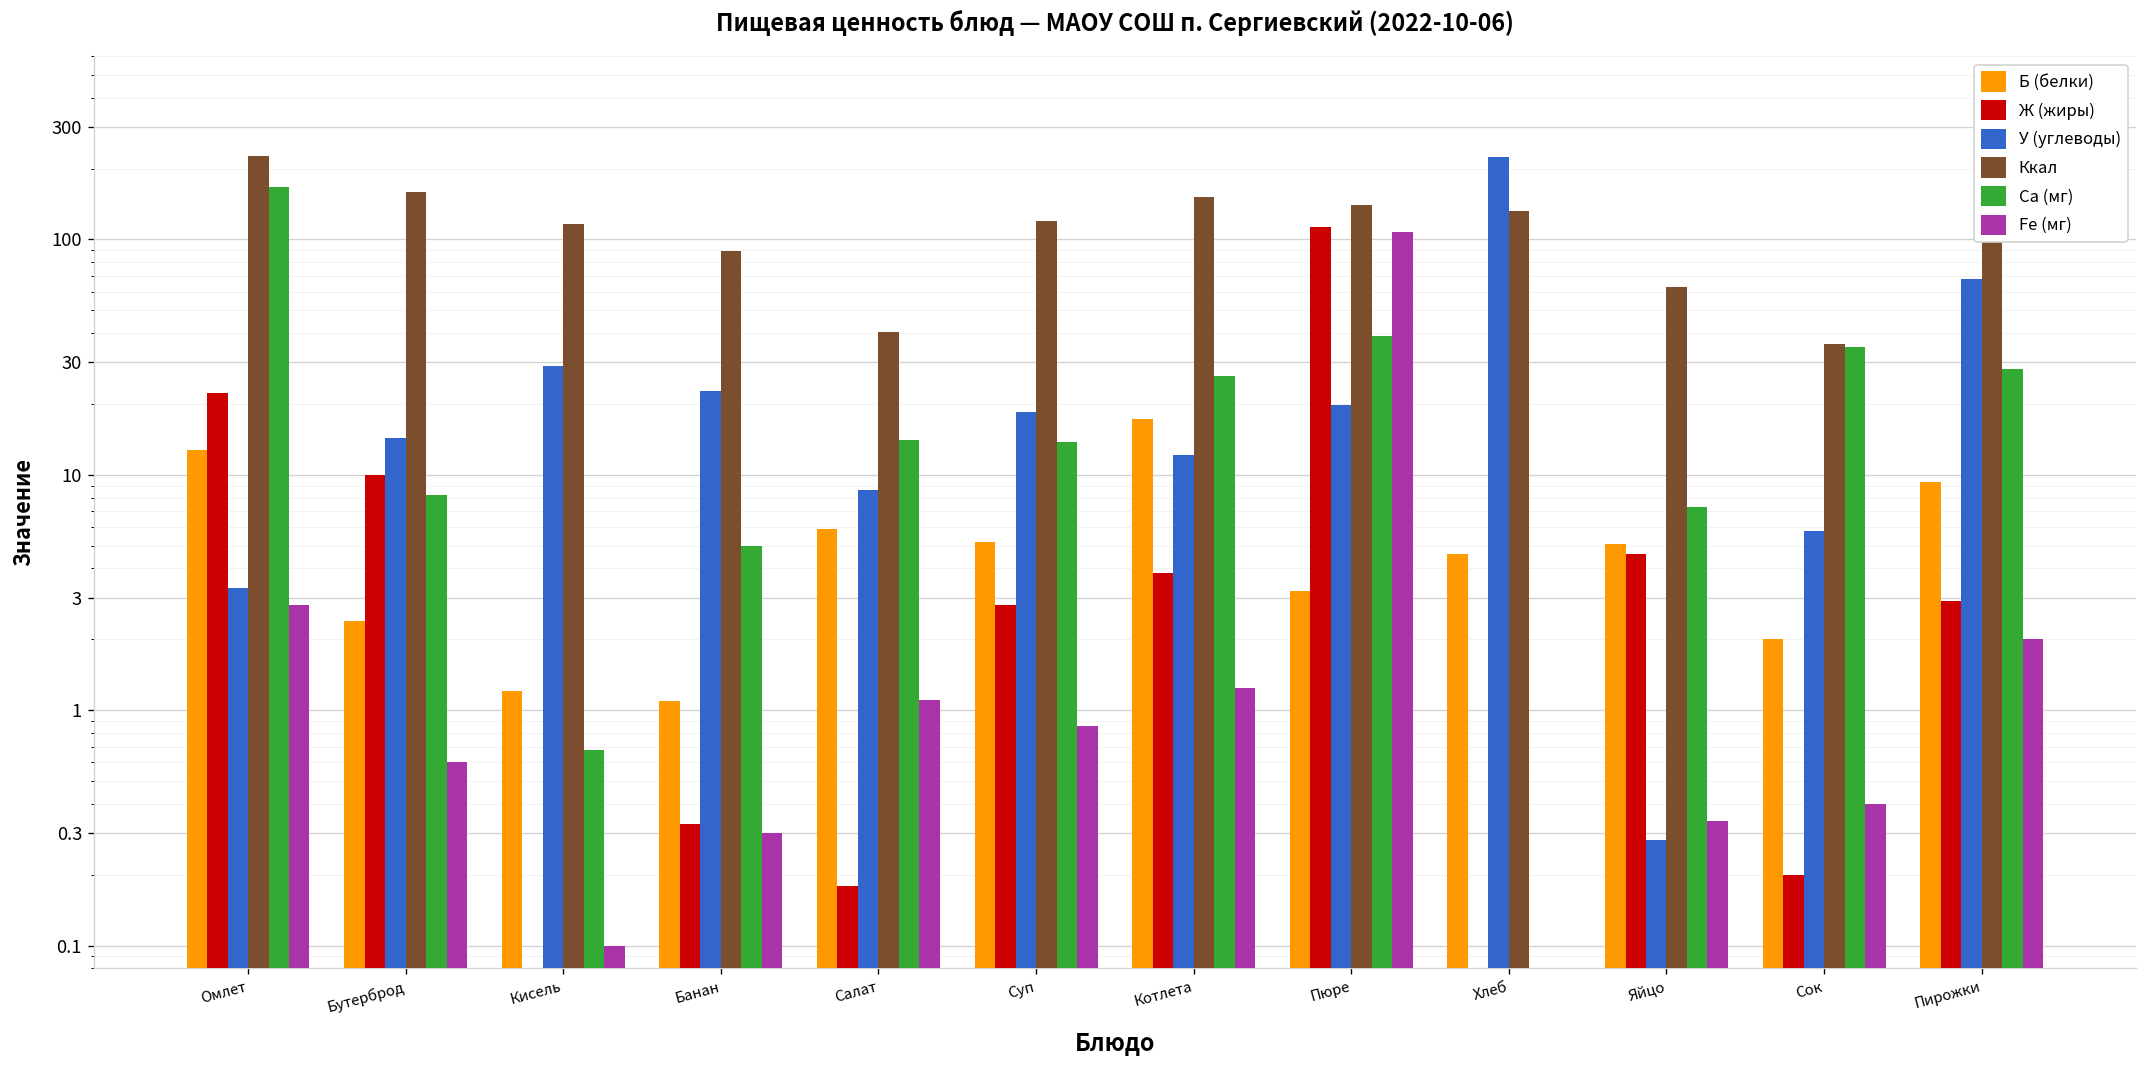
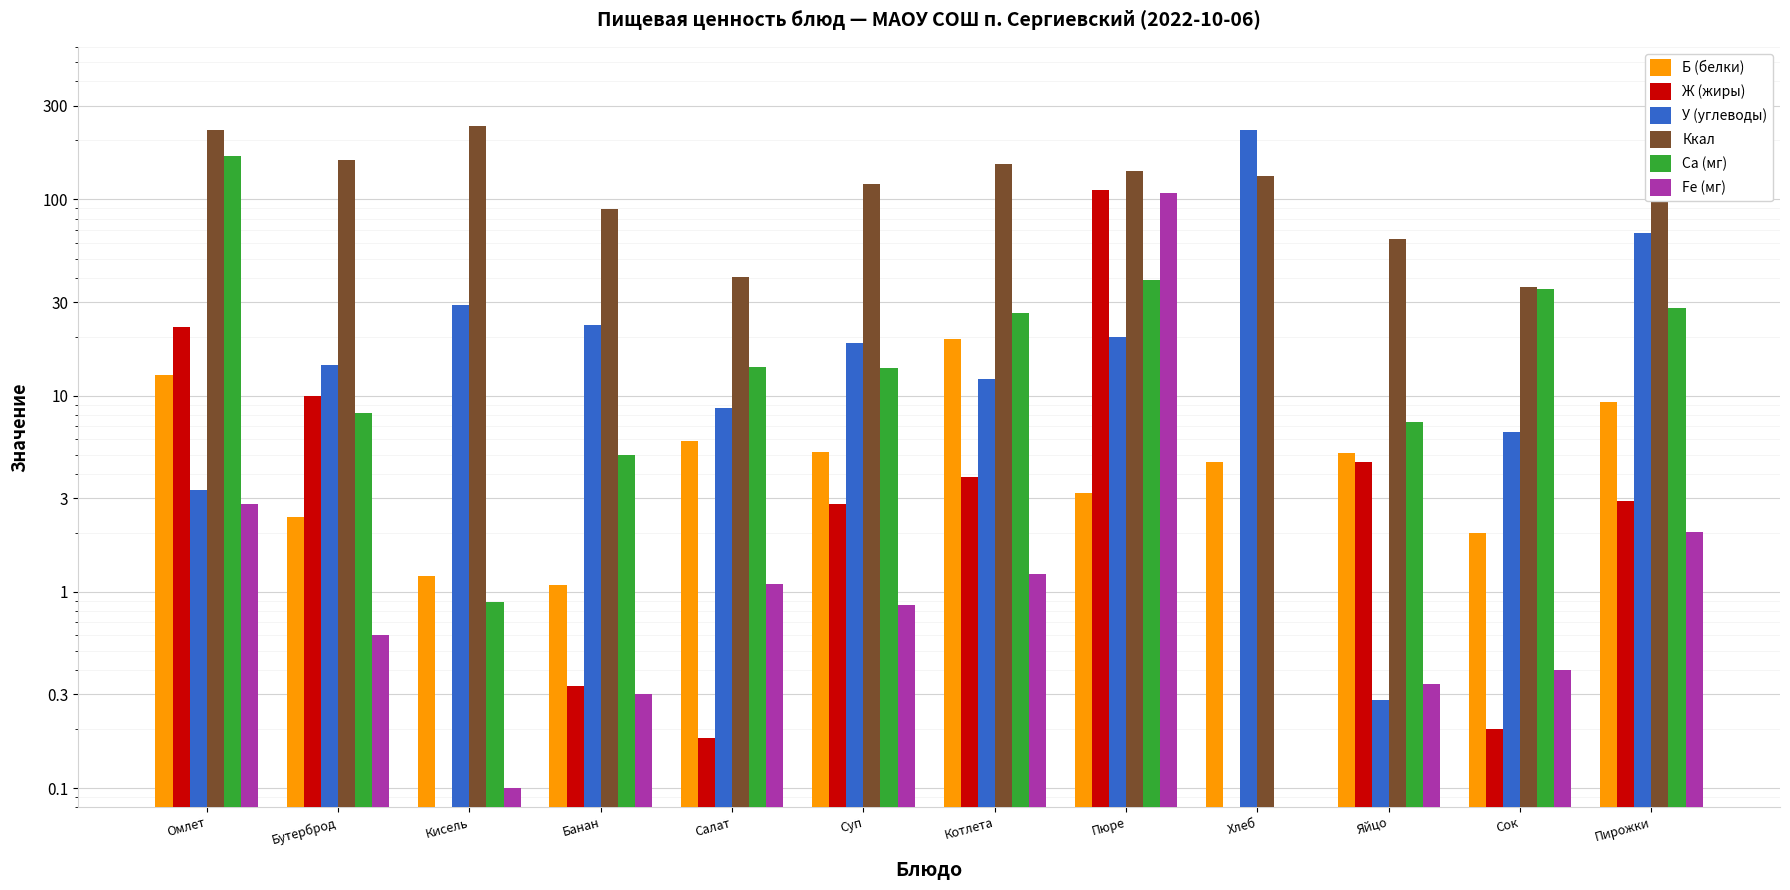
  {
    "Б (белки)": {
      "Омлет": 13,
      "Бутерброд": 2.4,
      "Кисель": 1.2,
      "Банан": 1.1,
      "Салат": 6,
      "Суп": 5.2,
-     "Котлета": 17,
+     "Котлета": 19,
      "Пюре": 3.2,
      "Хлеб": 4.6,
      "Яйцо": 5,
      "Сок": 2,
      "Пирожки": 9
    },
    "Ж (жиры)": {
      "Омлет": 22,
      "Бутерброд": 10,
      "Банан": 0.33,
      "Салат": 0.18,
      "Суп": 2.8,
      "Котлета": 3.8,
      "Пюре": 110,
      "Яйцо": 4.6,
      "Сок": 0.20,
      "Пирожки": 2.9
    },
    "У (углеводы)": {
      "Омлет": 3.3,
      "Бутерброд": 14,
      "Кисель": 29,
      "Банан": 23,
      "Салат": 9,
      "Суп": 19,
      "Котлета": 12,
      "Пюре": 20,
      "Хлеб": 220,
      "Яйцо": 0.28,
-     "Сок": 5.8,
+     "Сок": 6.5,
      "Пирожки": 68
    },
    "Ккал": {
      "Омлет": 230,
      "Бутерброд": 160,
-     "Кисель": 120,
+     "Кисель": 240,
      "Банан": 90,
      "Салат": 40,
      "Суп": 120,
      "Котлета": 150,
      "Пюре": 140,
      "Хлеб": 130,
      "Яйцо": 63,
      "Сок": 36
    },
    "Ca (мг)": {
      "Омлет": 170,
      "Бутерброд": 8.2,
-     "Кисель": 0.68,
+     "Кисель": 0.9,
      "Банан": 5.0,
      "Салат": 14,
      "Суп": 14,
      "Котлета": 26,
      "Пюре": 39,
      "Яйцо": 7.3,
      "Сок": 35,
      "Пирожки": 28
    },
    "Fe (мг)": {
      "Омлет": 2.8,
      "Бутерброд": 0.60,
      "Кисель": 0.10,
      "Банан": 0.30,
      "Салат": 1.1,
      "Суп": 0.9,
      "Котлета": 1.2,
      "Пюре": 110,
      "Яйцо": 0.34,
      "Сок": 0.40,
      "Пирожки": 2.0
    }
  }
